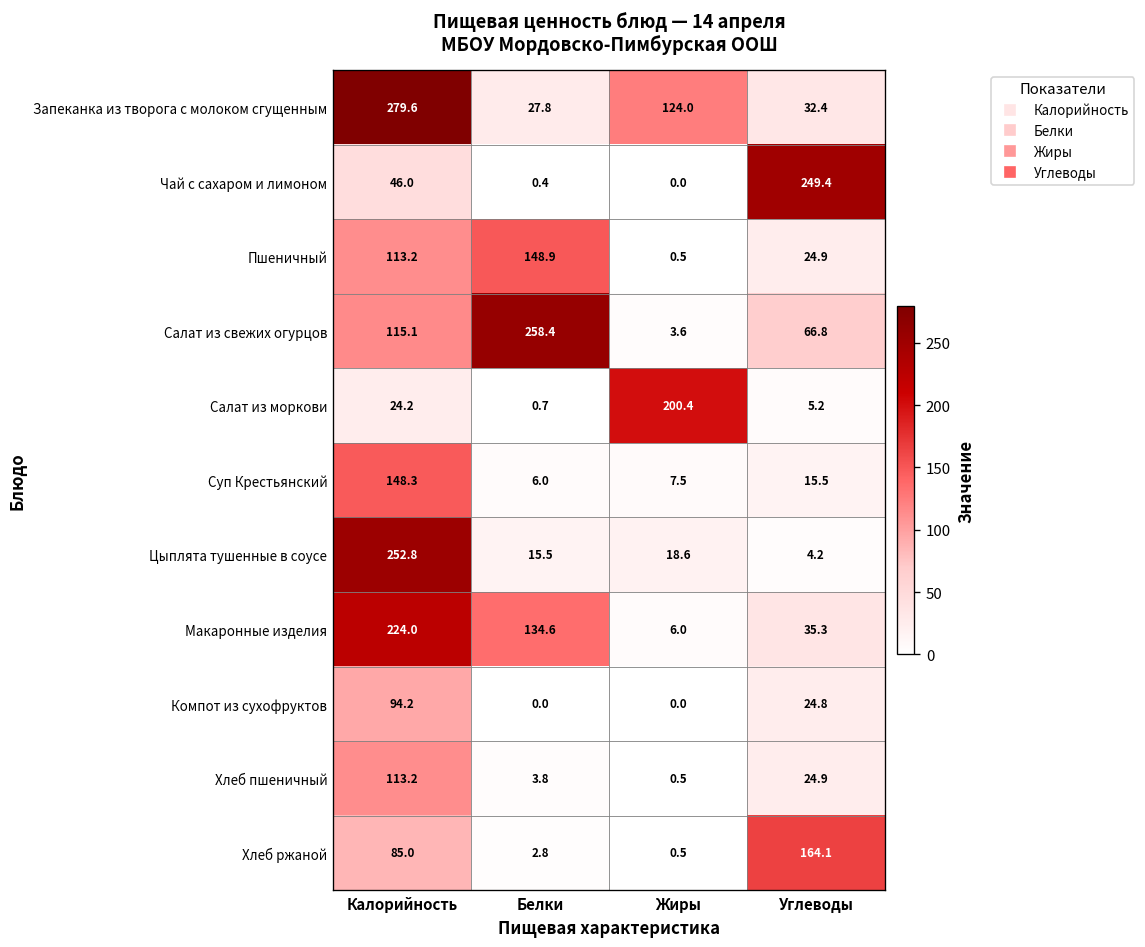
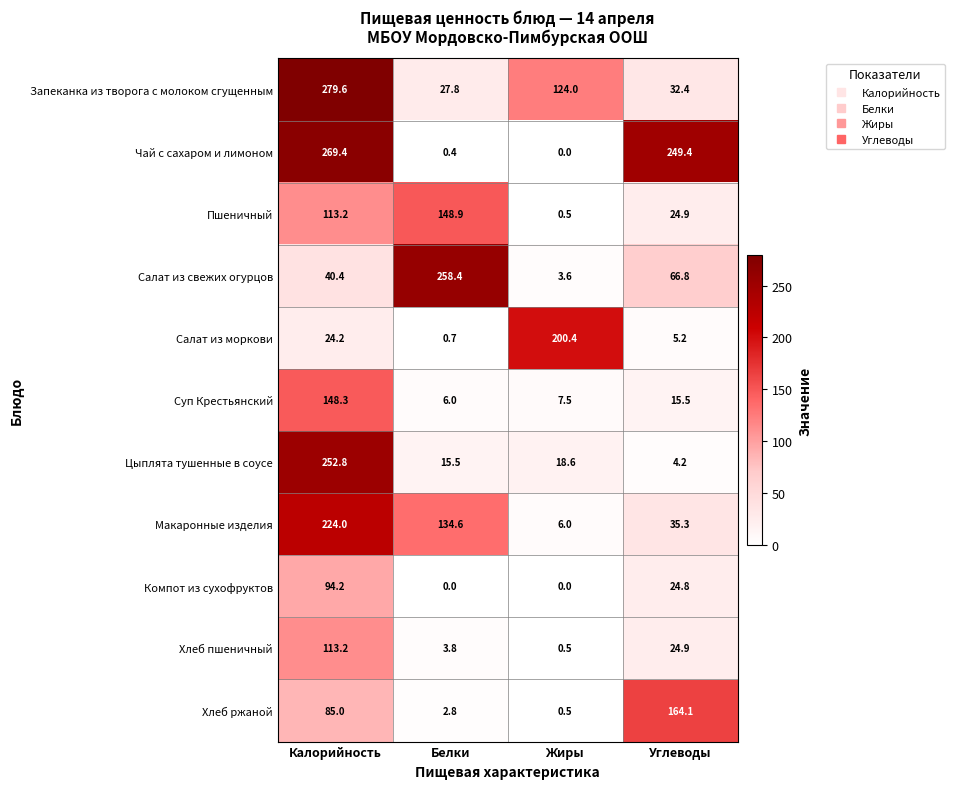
  {
    "Запеканка из творога с молоком сгущенным": {
      "Калорийность": 279.6,
      "Белки": 27.8,
      "Жиры": 124.0,
      "Углеводы": 32.4
    },
    "Чай с сахаром и лимоном": {
-     "Калорийность": 46.0,
+     "Калорийность": 269.4,
      "Белки": 0.4,
      "Жиры": 0.0,
      "Углеводы": 249.4
    },
    "Пшеничный": {
      "Калорийность": 113.2,
      "Белки": 148.9,
      "Жиры": 0.5,
      "Углеводы": 24.9
    },
    "Салат из свежих огурцов": {
-     "Калорийность": 115.1,
+     "Калорийность": 40.4,
      "Белки": 258.4,
      "Жиры": 3.6,
      "Углеводы": 66.8
    },
    "Салат из моркови": {
      "Калорийность": 24.2,
      "Белки": 0.7,
      "Жиры": 200.4,
      "Углеводы": 5.2
    },
    "Суп Крестьянский": {
      "Калорийность": 148.3,
      "Белки": 6.0,
      "Жиры": 7.5,
      "Углеводы": 15.5
    },
    "Цыплята тушенные в соусе": {
      "Калорийность": 252.8,
      "Белки": 15.5,
      "Жиры": 18.6,
      "Углеводы": 4.2
    },
    "Макаронные изделия": {
      "Калорийность": 224.0,
      "Белки": 134.6,
      "Жиры": 6.0,
      "Углеводы": 35.3
    },
    "Компот из сухофруктов": {
      "Калорийность": 94.2,
      "Белки": 0.0,
      "Жиры": 0.0,
      "Углеводы": 24.8
    },
    "Хлеб пшеничный": {
      "Калорийность": 113.2,
      "Белки": 3.8,
      "Жиры": 0.5,
      "Углеводы": 24.9
    },
    "Хлеб ржаной": {
      "Калорийность": 85.0,
      "Белки": 2.8,
      "Жиры": 0.5,
      "Углеводы": 164.1
    }
  }
